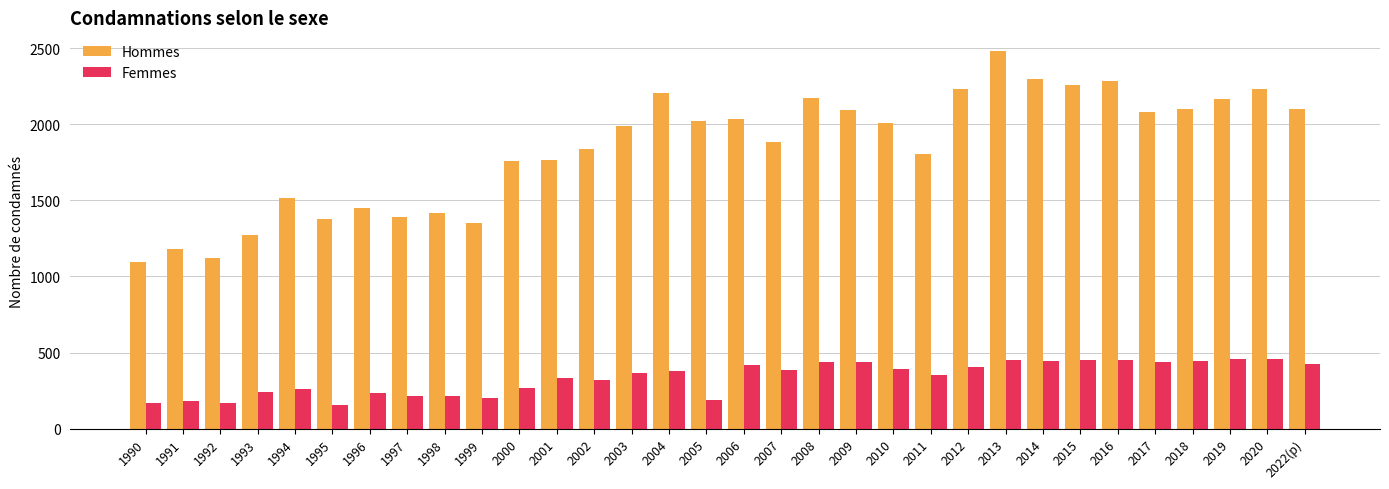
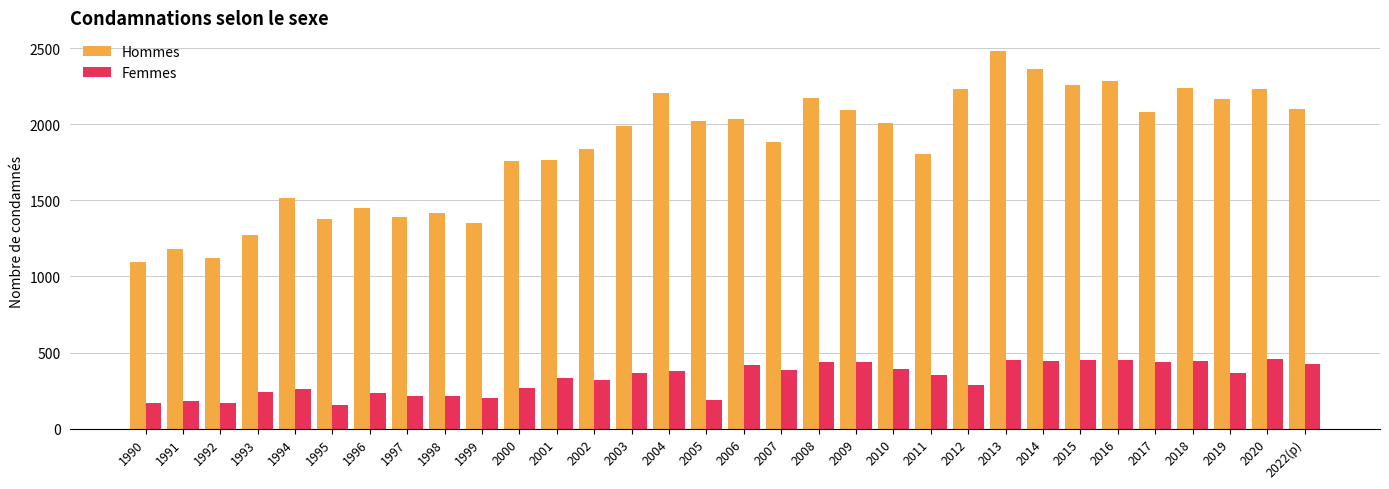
  {
    "Hommes": {
      "1990": 1100,
      "1991": 1180,
      "1992": 1120,
      "1993": 1270,
      "1994": 1520,
      "1995": 1380,
      "1996": 1450,
      "1997": 1390,
      "1998": 1420,
      "1999": 1350,
      "2000": 1760,
      "2001": 1770,
      "2002": 1840,
      "2003": 1990,
      "2004": 2210,
      "2005": 2020,
      "2006": 2040,
      "2007": 1880,
      "2008": 2180,
      "2009": 2100,
      "2010": 2010,
      "2011": 1810,
      "2012": 2230,
      "2013": 2480,
-     "2014": 2300,
+     "2014": 2360,
      "2015": 2260,
      "2016": 2290,
      "2017": 2080,
-     "2018": 2100,
+     "2018": 2240,
      "2019": 2170,
      "2020": 2240,
      "2022(p)": 2100
    },
    "Femmes": {
      "1990": 170,
      "1991": 180,
      "1992": 170,
      "1993": 240,
      "1994": 260,
      "1995": 150,
      "1996": 230,
      "1997": 220,
      "1998": 220,
      "1999": 200,
      "2000": 270,
      "2001": 330,
      "2002": 320,
      "2003": 370,
      "2004": 380,
      "2005": 190,
      "2006": 420,
      "2007": 380,
      "2008": 440,
      "2009": 440,
      "2010": 390,
      "2011": 350,
-     "2012": 410,
+     "2012": 290,
      "2013": 450,
      "2014": 440,
      "2015": 450,
      "2016": 450,
      "2017": 440,
      "2018": 450,
-     "2019": 460,
+     "2019": 370,
      "2020": 460,
      "2022(p)": 430
    }
  }
